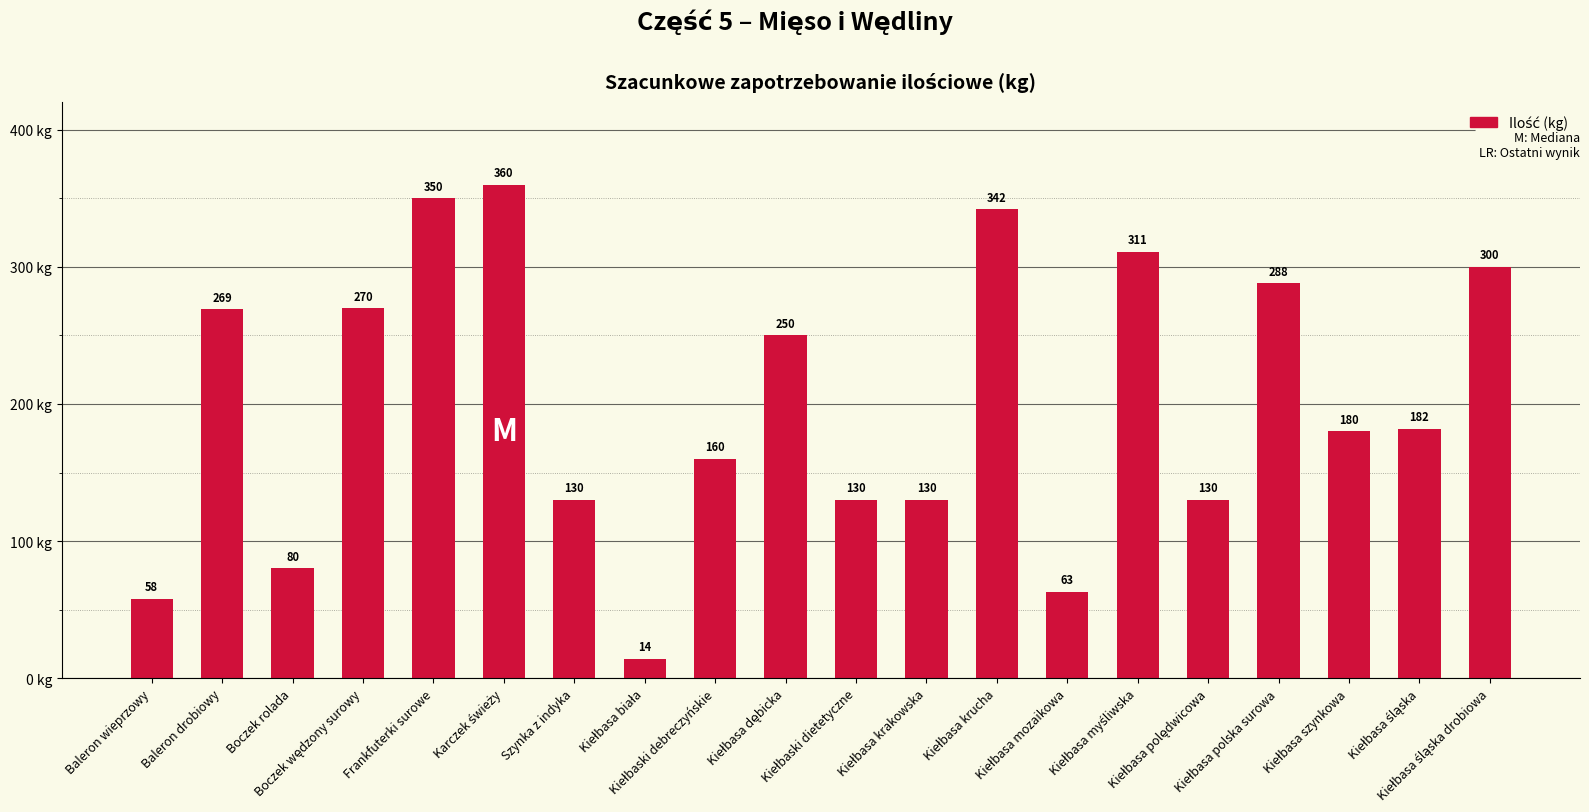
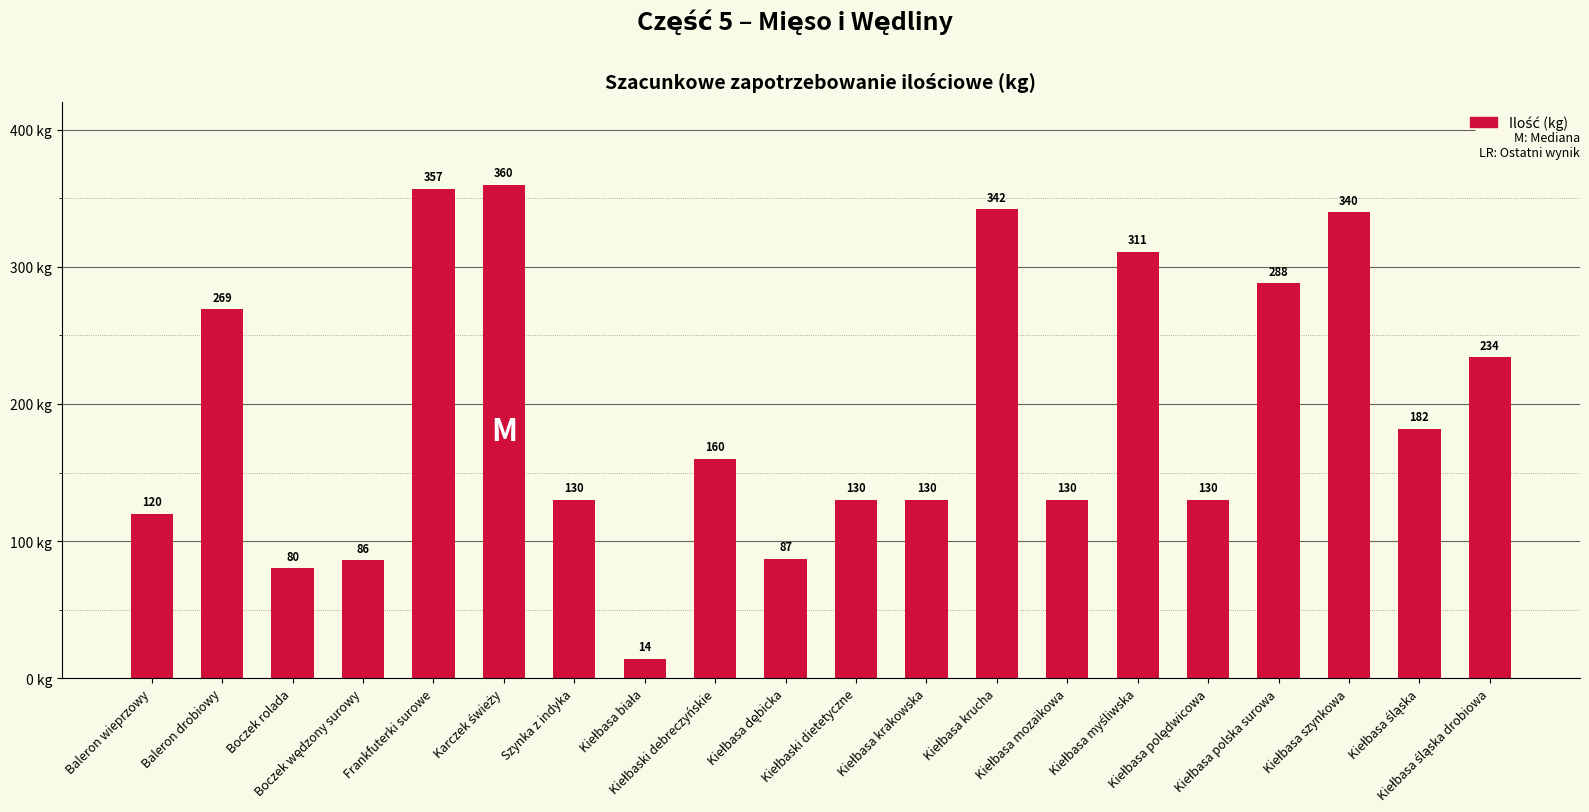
  {
-   "Baleron wieprzowy": 58,
+   "Baleron wieprzowy": 120,
    "Baleron drobiowy": 269,
    "Boczek rolada": 80,
-   "Boczek wędzony surowy": 270,
-   "Frankfuterki surowe": 350,
+   "Boczek wędzony surowy": 86,
+   "Frankfuterki surowe": 357,
    "Karczek świeży": 360,
    "Szynka z indyka": 130,
    "Kiełbasa biała": 14,
    "Kiełbaski debreczyńskie": 160,
-   "Kiełbasa dębicka": 250,
+   "Kiełbasa dębicka": 87,
    "Kiełbaski dietetyczne": 130,
    "Kiełbasa krakowska": 130,
    "Kiełbasa krucha": 342,
-   "Kiełbasa mozaikowa": 63,
+   "Kiełbasa mozaikowa": 130,
    "Kiełbasa myśliwska": 311,
    "Kiełbasa polędwicowa": 130,
    "Kiełbasa polska surowa": 288,
-   "Kiełbasa szynkowa": 180,
+   "Kiełbasa szynkowa": 340,
    "Kiełbasa śląska": 182,
-   "Kiełbasa śląska drobiowa": 300
+   "Kiełbasa śląska drobiowa": 234
  }
